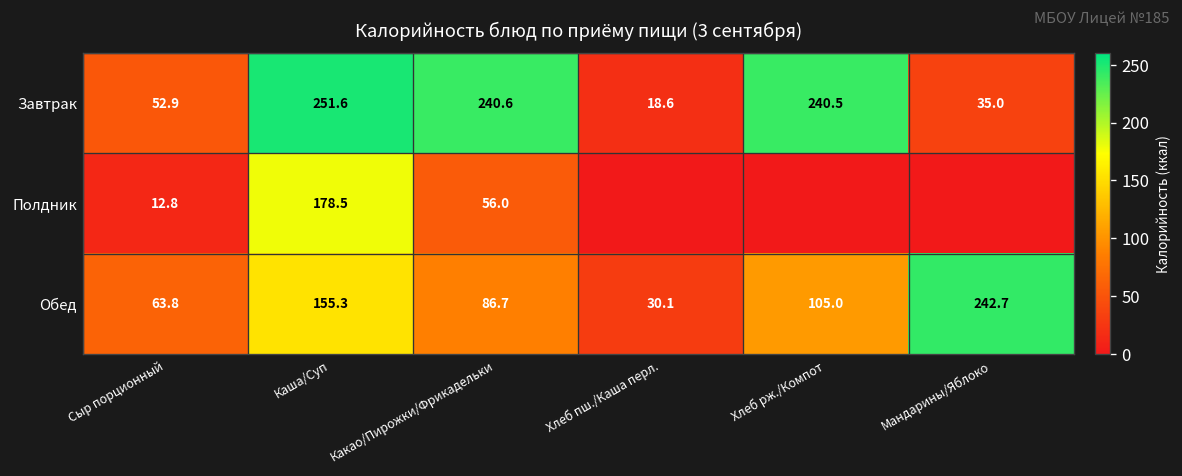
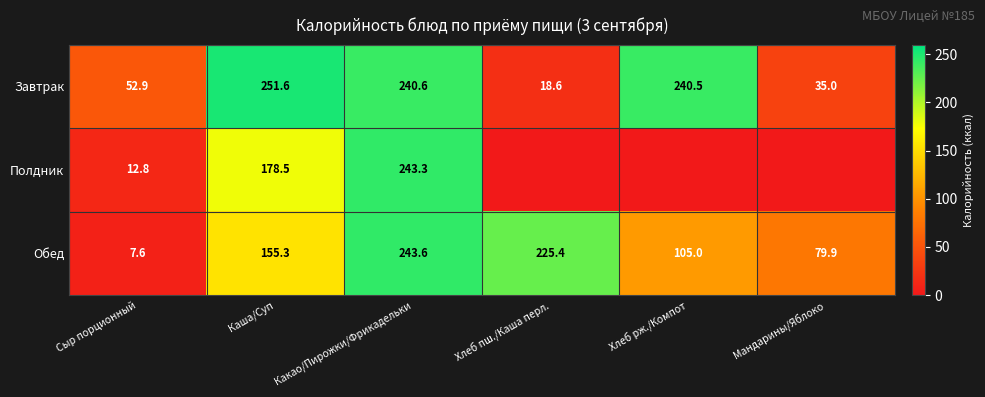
  {
    "Завтрак": {
      "Сыр порционный": 52.9,
      "Каша/Суп": 251.6,
      "Какао/Пирожки/Фрикадельки": 240.6,
      "Хлеб пш./Каша перл.": 18.6,
      "Хлеб рж./Компот": 240.5,
      "Мандарины/Яблоко": 35.0
    },
    "Полдник": {
      "Сыр порционный": 12.8,
      "Каша/Суп": 178.5,
-     "Какао/Пирожки/Фрикадельки": 56.0
+     "Какао/Пирожки/Фрикадельки": 243.3
    },
    "Обед": {
-     "Сыр порционный": 63.8,
+     "Сыр порционный": 7.6,
      "Каша/Суп": 155.3,
-     "Какао/Пирожки/Фрикадельки": 86.7,
-     "Хлеб пш./Каша перл.": 30.1,
+     "Какао/Пирожки/Фрикадельки": 243.6,
+     "Хлеб пш./Каша перл.": 225.4,
      "Хлеб рж./Компот": 105.0,
-     "Мандарины/Яблоко": 242.7
+     "Мандарины/Яблоко": 79.9
    }
  }
